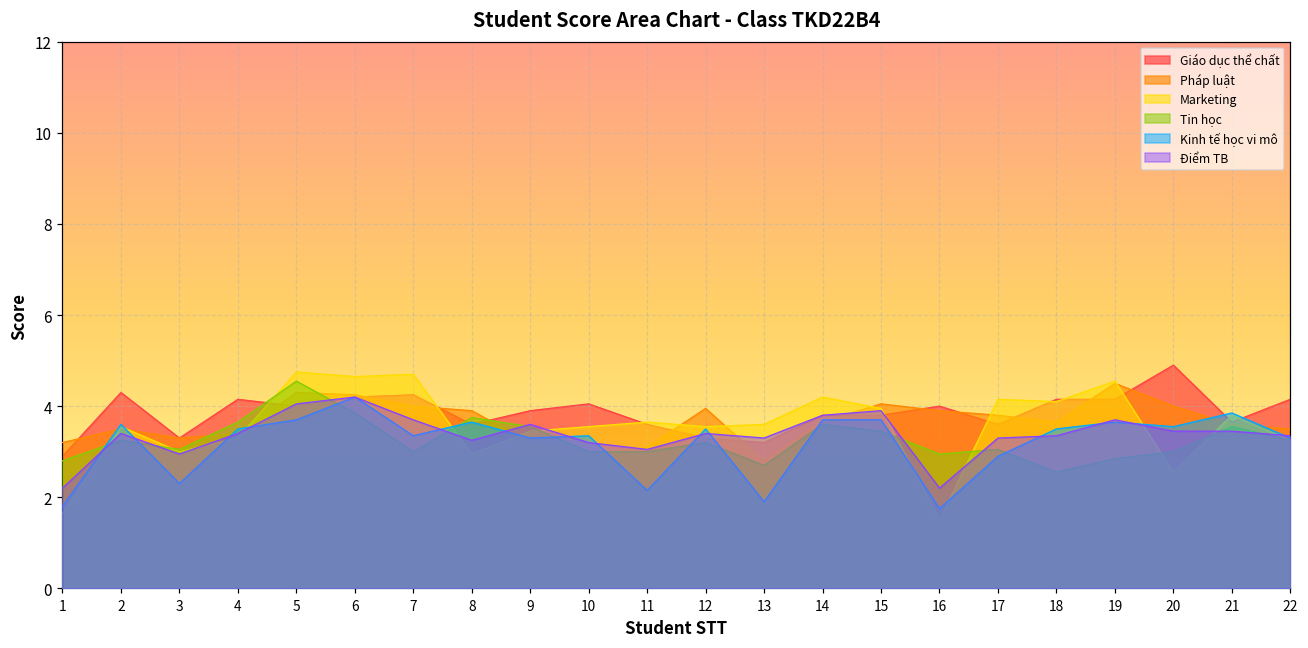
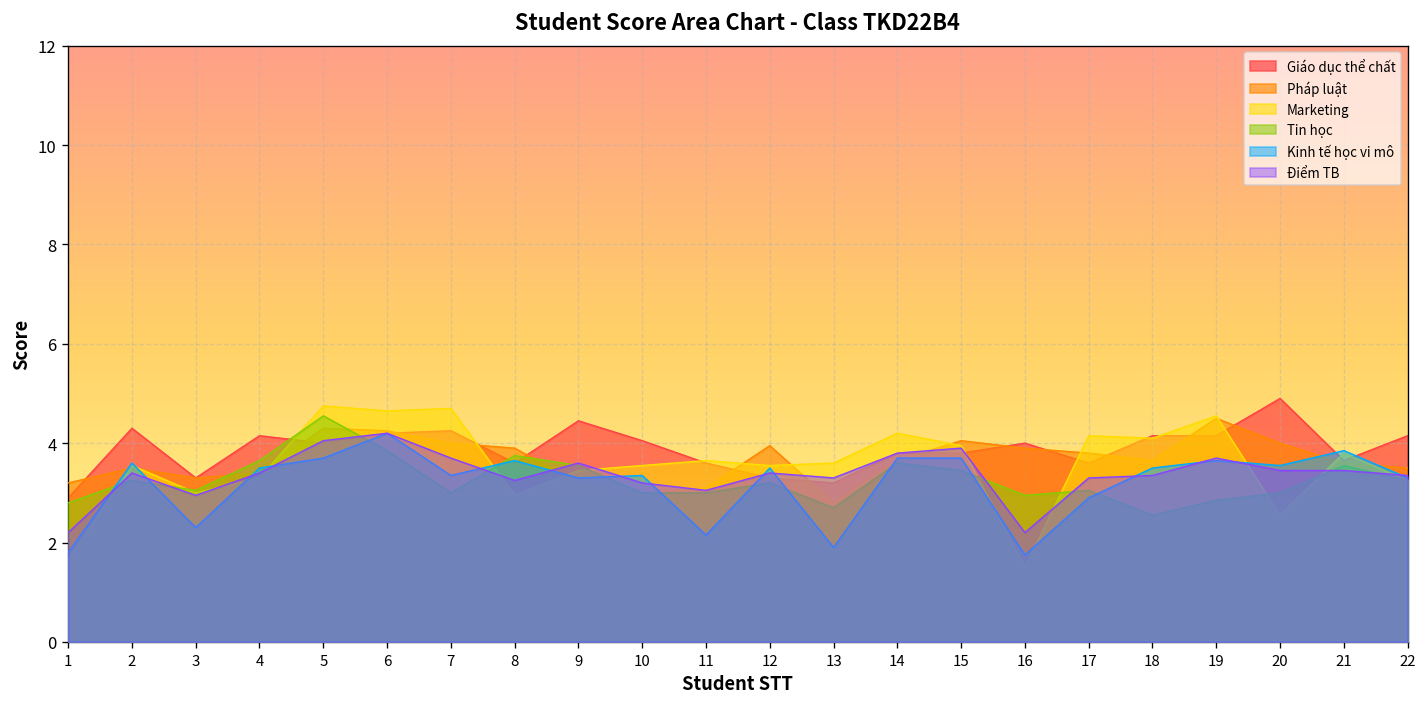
  {
    "Giáo dục thể chất": {
      "1": 2.9,
      "2": 4.3,
      "4": 4.2,
      "7": 4.3,
-     "9": 3.9,
+     "9": 4.5,
      "10": 4.1,
      "12": 3.3,
      "13": 3.2,
      "15": 3.8,
      "16": 4.0,
      "17": 3.6,
      "19": 4.2,
      "20": 4.9,
      "22": 4.2
    },
    "Pháp luật": {
      "1": 3.2,
      "5": 4.3,
      "7": 4.0,
      "8": 3.9,
      "9": 3.2,
      "12": 4.0,
      "13": 2.8,
      "15": 4.1,
      "16": 3.9,
      "17": 3.8,
      "18": 3.7,
      "20": 4.0,
      "22": 3.5
    },
    "Marketing": {
      "1": 1.7,
      "4": 3.3,
      "5": 4.8,
      "6": 4.7,
      "7": 4.7,
      "8": 3.0,
      "9": 3.5,
      "10": 3.6,
      "13": 3.6,
      "14": 4.2,
      "16": 1.5,
      "17": 4.2,
      "20": 2.6
    },
    "Tin học": {
      "1": 2.8,
      "2": 3.3,
      "4": 3.7,
      "5": 4.6,
      "6": 3.9,
      "7": 3.0,
      "8": 3.8,
      "12": 3.2,
      "13": 2.7,
      "15": 3.5,
      "16": 3.0,
      "17": 3.1,
      "18": 2.6,
      "19": 2.9,
      "20": 3.0
    },
    "Kinh tế học vi mô": {
      "1": 1.8,
      "3": 2.3,
      "4": 3.5,
      "5": 3.7,
      "7": 3.4,
      "9": 3.3,
      "10": 3.4,
      "11": 2.2,
      "13": 1.9,
      "15": 3.7,
      "16": 1.8,
      "17": 2.9,
      "18": 3.5,
      "20": 3.6
    },
    "Điểm TB": {
      "1": 2.2,
      "2": 3.4,
      "7": 3.7,
      "8": 3.3,
      "10": 3.2,
      "12": 3.4,
      "13": 3.3,
      "16": 2.2,
      "17": 3.3,
      "18": 3.4,
      "20": 3.5,
      "21": 3.5
    }
  }
